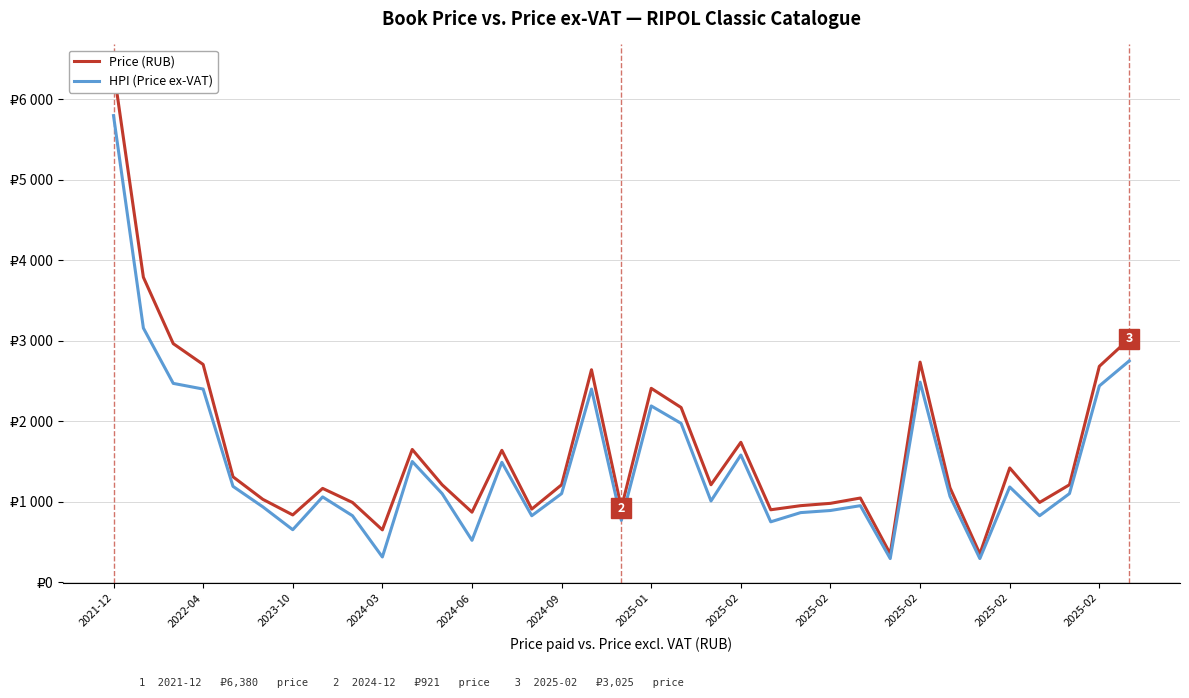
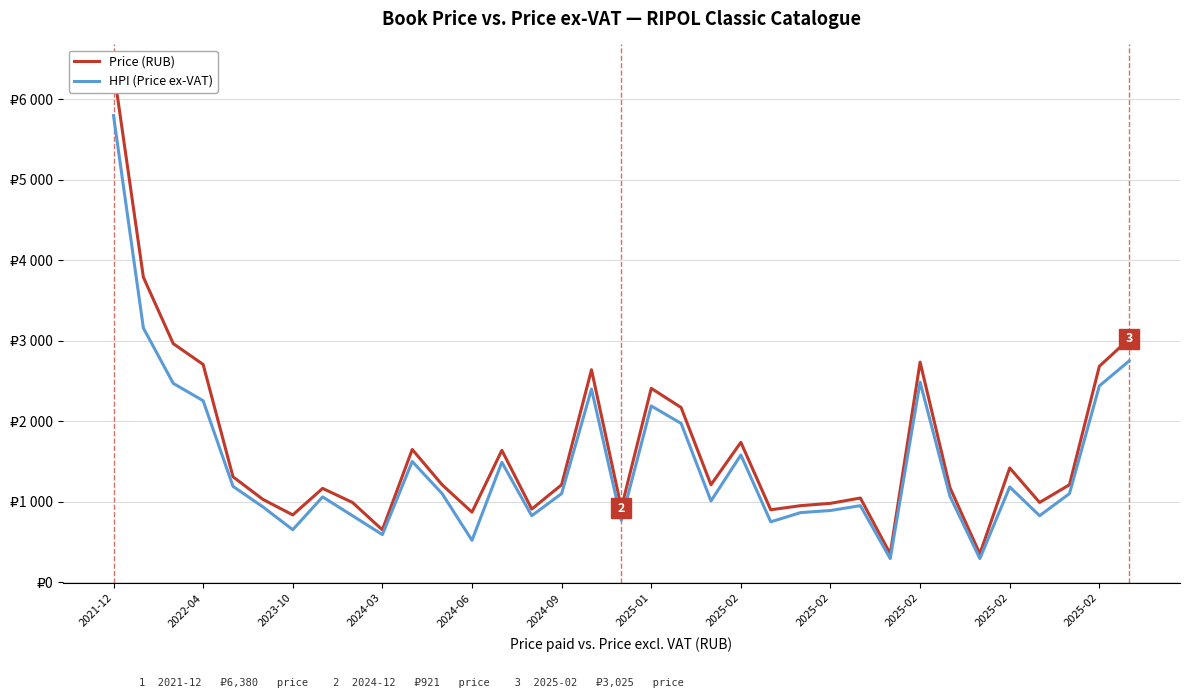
  {
    "HPI (Price ex-VAT)": {
      "2021-12": "₽5800",
-     "2022-04": "₽2400",
+     "2022-04": "₽2300",
      "2023-10": "₽700",
-     "2024-03": "₽300",
+     "2024-03": "₽600",
      "2024-06": "₽500",
      "2024-09": "₽1100",
      "2025-01": "₽2200"
    }
  }
